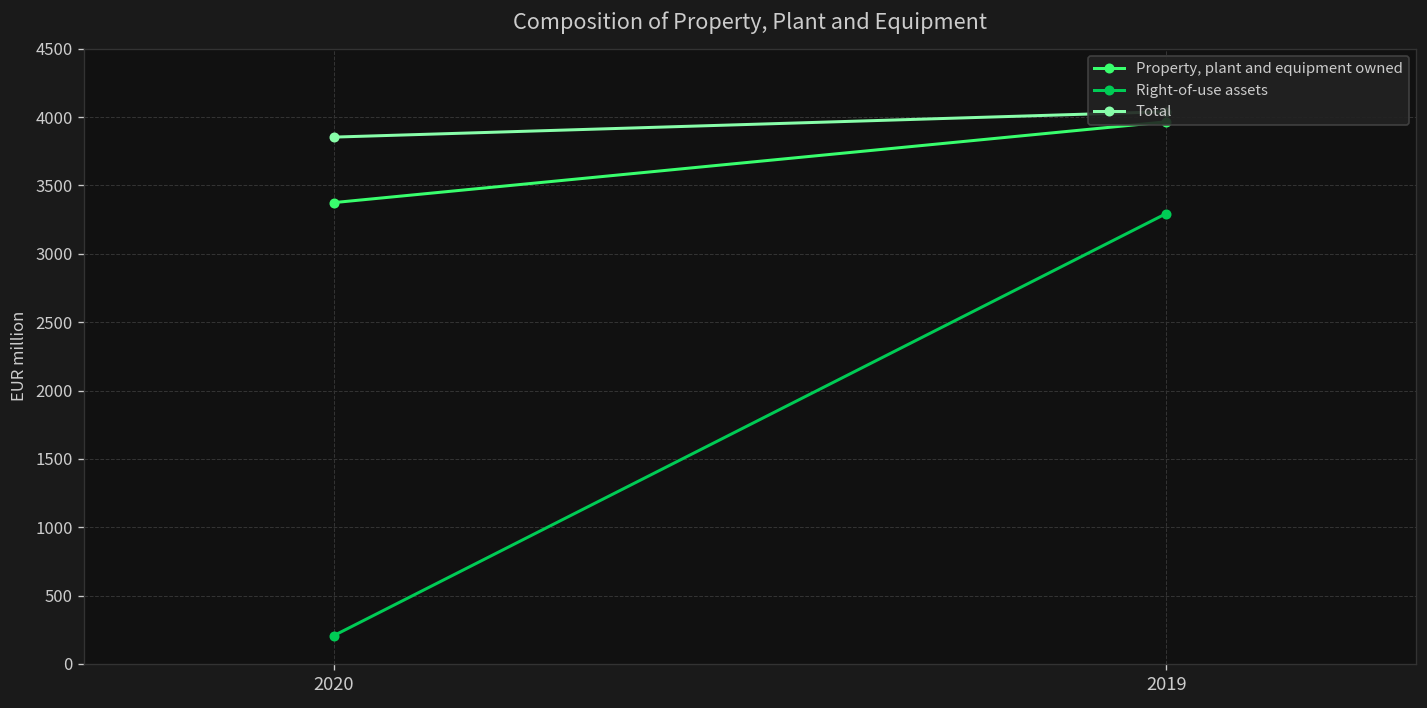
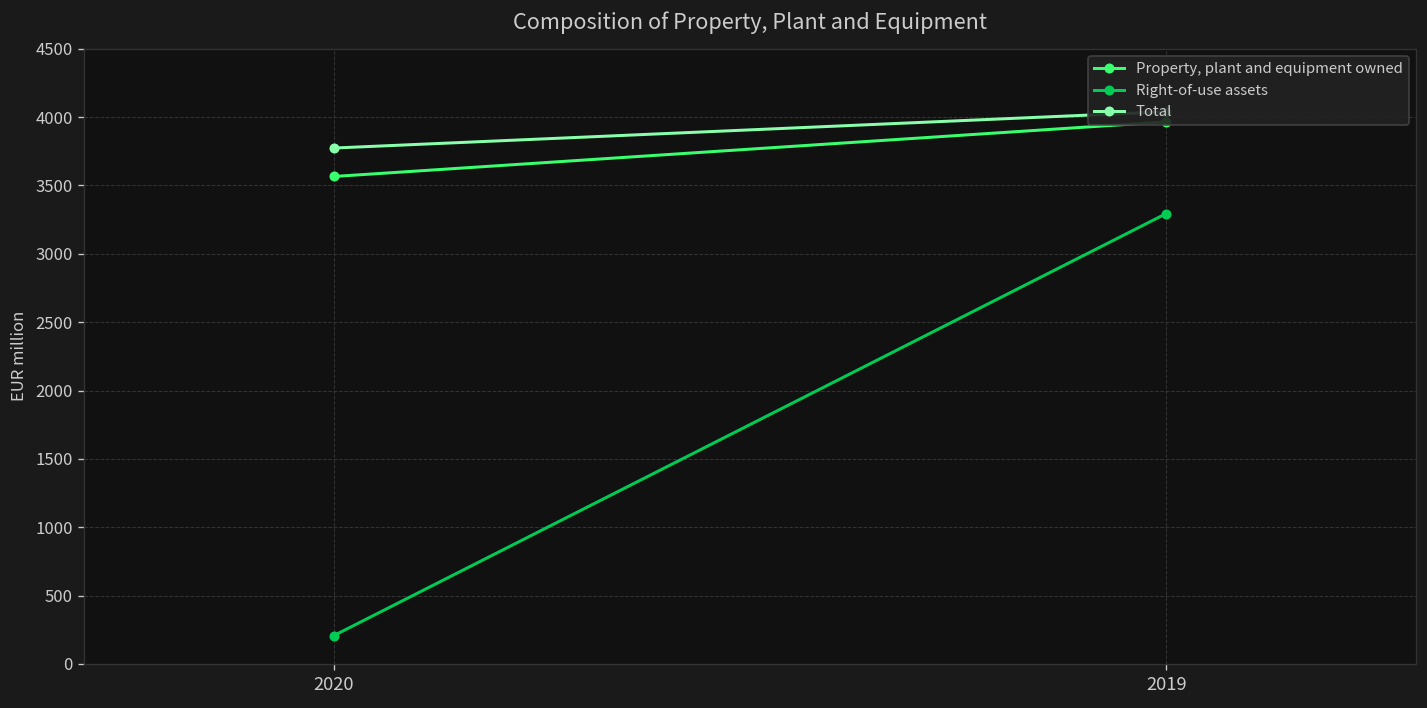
  {
    "Property, plant and equipment owned": {
-     "2020": 3380
+     "2020": 3570
    },
    "Right-of-use assets": {
      "2020": 210,
      "2019": 3300
    },
    "Total": {
-     "2020": 3850
+     "2020": 3770
    }
  }
